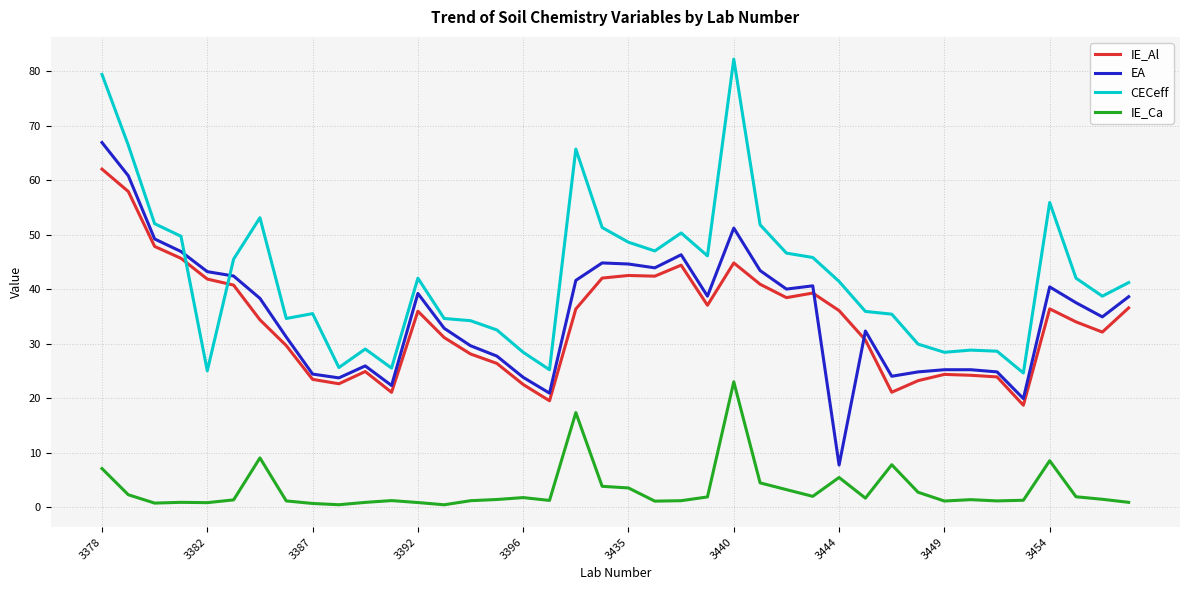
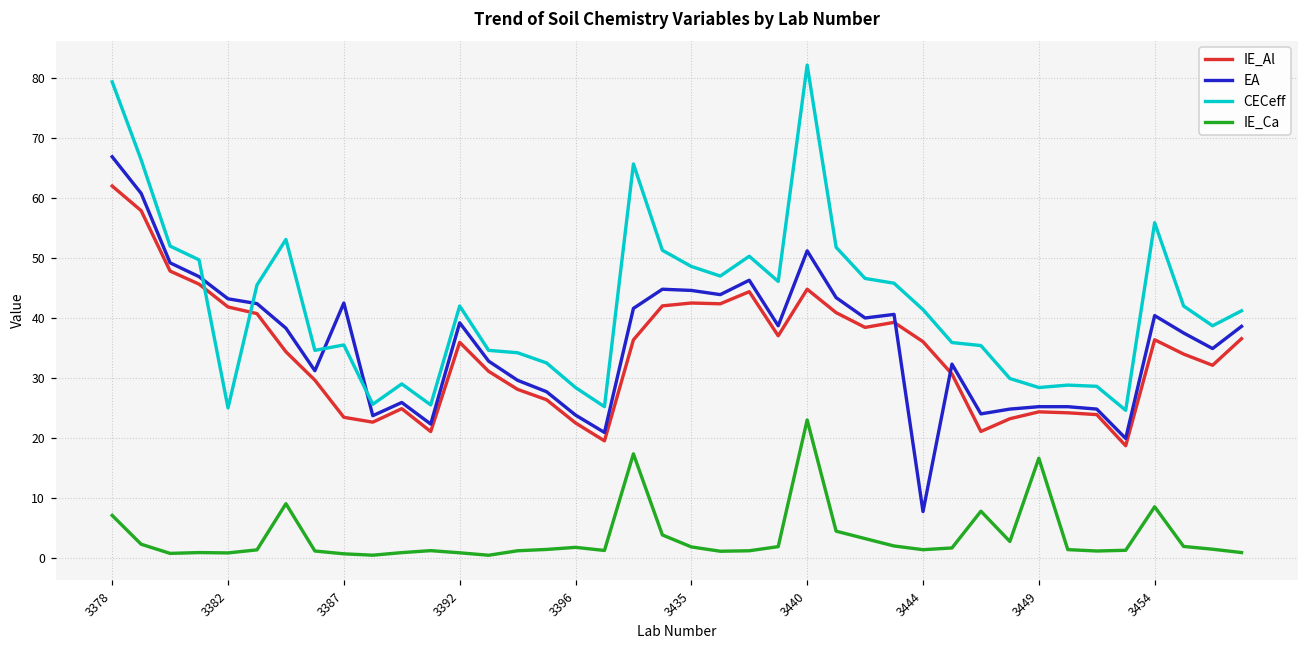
  {
    "IE_Al": {
      "3378": 62,
      "3382": 42,
      "3387": 23,
      "3392": 36,
      "3396": 22,
      "3435": 43,
      "3440": 45,
      "3444": 36,
      "3449": 24,
      "3454": 36
    },
    "EA": {
      "3378": 67,
      "3382": 43,
-     "3387": 24,
+     "3387": 43,
      "3392": 39,
      "3396": 24,
      "3435": 45,
      "3440": 51,
      "3444": 8,
      "3449": 25,
      "3454": 40
    },
    "CECeff": {
      "3378": 79,
      "3382": 25,
      "3387": 36,
      "3392": 42,
      "3396": 28,
      "3435": 49,
      "3440": 82,
      "3444": 41,
      "3449": 28,
      "3454": 56
    },
    "IE_Ca": {
      "3378": 7,
      "3382": 1,
      "3387": 1,
      "3392": 1,
      "3396": 2,
-     "3435": 4,
+     "3435": 2,
      "3440": 23,
-     "3444": 5,
-     "3449": 1,
+     "3444": 1,
+     "3449": 17,
      "3454": 9
    }
  }
